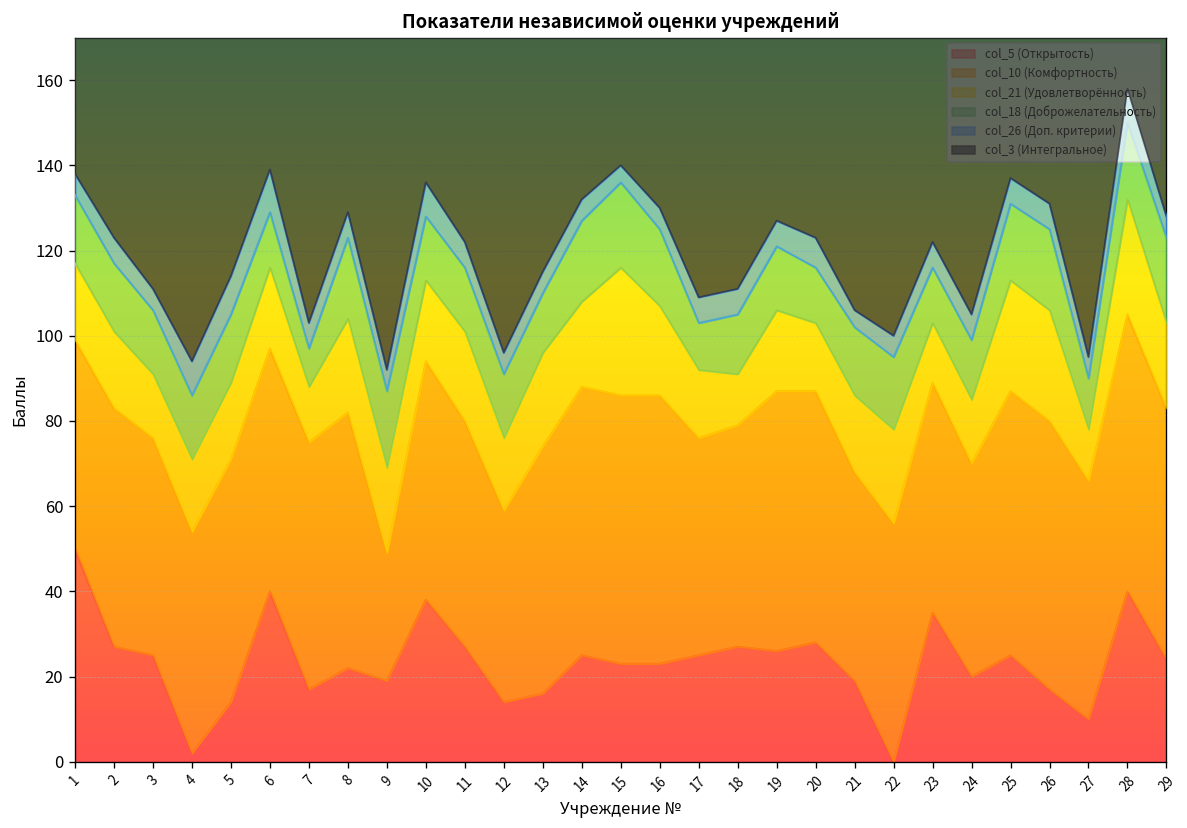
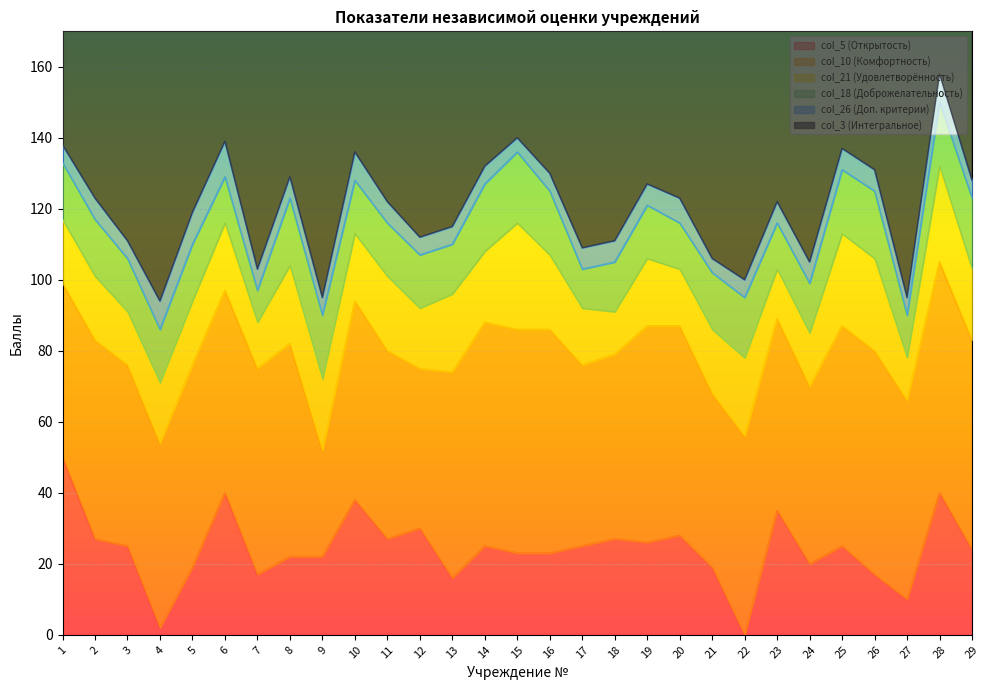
  {
    "col_5 (Открытость)": {
      "1": 50,
      "2": 27,
      "3": 25,
      "4": 2,
-     "5": 14,
+     "5": 19,
      "6": 40,
      "7": 17,
      "8": 22,
-     "9": 19,
+     "9": 22,
      "10": 38,
      "11": 27,
-     "12": 14,
+     "12": 30,
      "13": 16,
      "14": 25,
      "15": 23,
      "16": 23,
      "17": 25,
      "18": 27,
      "19": 26,
      "20": 28,
      "21": 19,
      "22": 0,
      "23": 35,
      "24": 20,
      "25": 25,
      "26": 17,
      "27": 10,
      "28": 40,
      "29": 24
    },
    "col_18 (Доброжелательность)": {
      "1": 16,
      "2": 16,
      "3": 15,
      "4": 15,
      "5": 16,
      "6": 13,
      "7": 9,
      "8": 19,
      "9": 18,
      "10": 15,
      "11": 15,
      "12": 15,
      "13": 14,
      "14": 19,
      "15": 20,
      "16": 18,
      "17": 11,
      "18": 14,
      "19": 15,
      "20": 13,
      "21": 16,
      "22": 17,
      "23": 13,
      "24": 14,
      "25": 18,
      "26": 19,
      "27": 12,
      "29": 20
    },
    "col_26 (Доп. критерии)": {
      "1": 5,
      "2": 6,
      "3": 5,
      "4": 8,
      "5": 9,
      "6": 10,
      "7": 6,
      "8": 6,
      "9": 5,
      "10": 8,
      "11": 6,
      "12": 5,
      "13": 5,
      "14": 5,
      "15": 4,
      "16": 5,
      "17": 6,
      "18": 6,
      "19": 6,
      "20": 7,
      "21": 4,
      "22": 5,
      "23": 6,
      "24": 6,
      "25": 6,
      "26": 6,
      "27": 5,
      "29": 5
    }
  }
